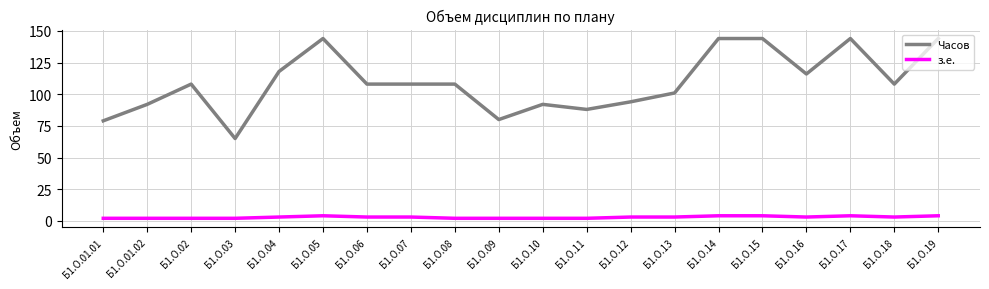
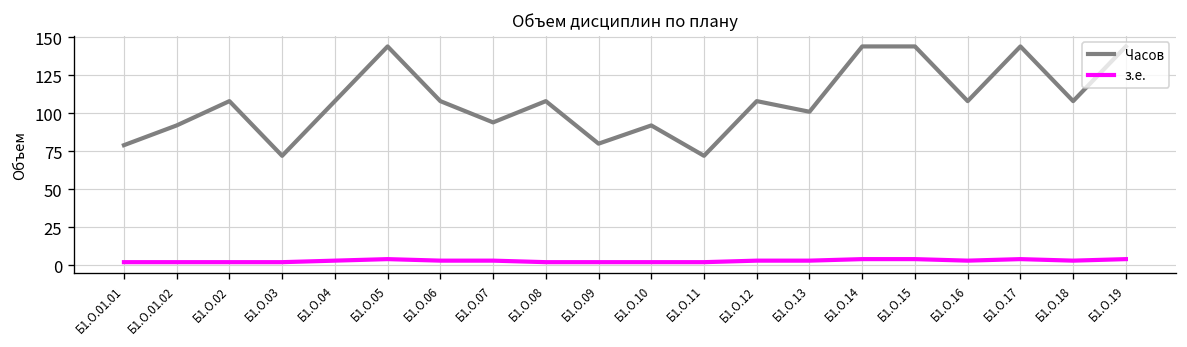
  {
    "Часов": {
      "Б1.О.01.01": 79,
      "Б1.О.01.02": 92,
      "Б1.О.02": 108,
-     "Б1.О.03": 65,
-     "Б1.О.04": 118,
+     "Б1.О.03": 72,
+     "Б1.О.04": 108,
      "Б1.О.05": 144,
      "Б1.О.06": 108,
-     "Б1.О.07": 108,
+     "Б1.О.07": 94,
      "Б1.О.08": 108,
      "Б1.О.09": 80,
      "Б1.О.10": 92,
-     "Б1.О.11": 88,
-     "Б1.О.12": 94,
+     "Б1.О.11": 72,
+     "Б1.О.12": 108,
      "Б1.О.13": 101,
      "Б1.О.14": 144,
      "Б1.О.15": 144,
-     "Б1.О.16": 116,
+     "Б1.О.16": 108,
      "Б1.О.17": 144,
      "Б1.О.18": 108
    },
    "з.е.": {
      "Б1.О.01.01": 2,
      "Б1.О.01.02": 2,
      "Б1.О.02": 2,
      "Б1.О.03": 2,
      "Б1.О.04": 3,
      "Б1.О.05": 4,
      "Б1.О.06": 3,
      "Б1.О.07": 3,
      "Б1.О.08": 2,
      "Б1.О.09": 2,
      "Б1.О.10": 2,
      "Б1.О.11": 2,
      "Б1.О.12": 3,
      "Б1.О.13": 3,
      "Б1.О.14": 4,
      "Б1.О.15": 4,
      "Б1.О.16": 3,
      "Б1.О.17": 4,
      "Б1.О.18": 3,
      "Б1.О.19": 4
    }
  }
